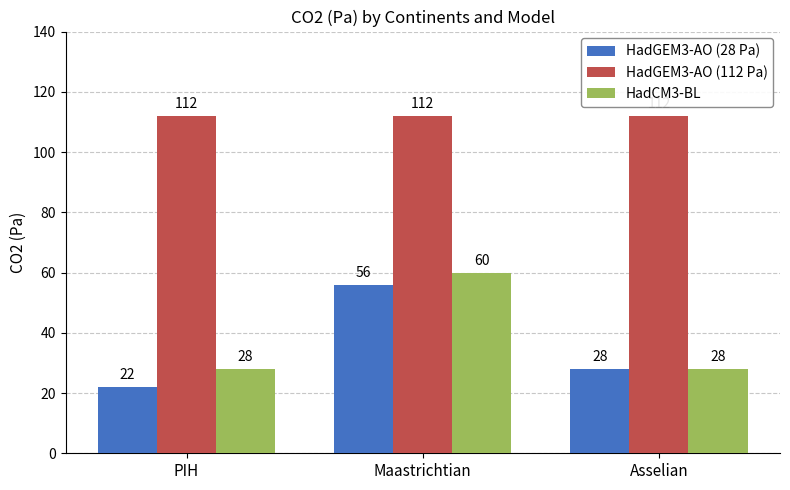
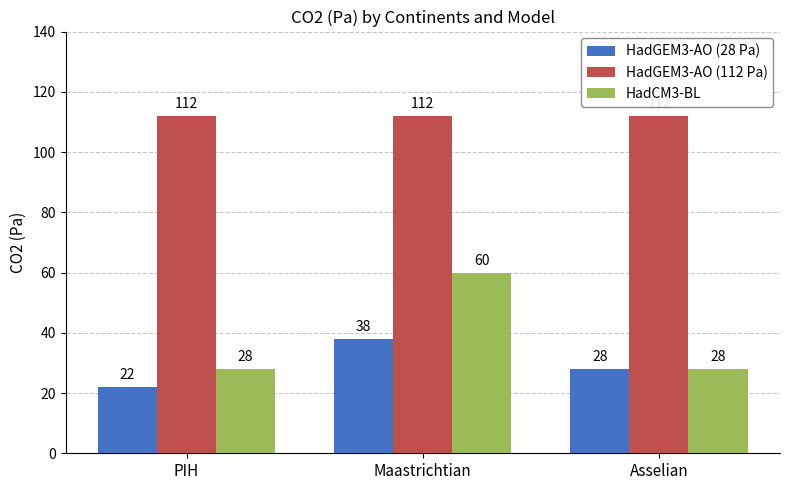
  {
    "HadGEM3-AO (28 Pa)": {
      "PIH": 22,
-     "Maastrichtian": 56,
+     "Maastrichtian": 38,
      "Asselian": 28
    },
    "HadGEM3-AO (112 Pa)": {
      "PIH": 112,
      "Maastrichtian": 112
    },
    "HadCM3-BL": {
      "PIH": 28,
      "Maastrichtian": 60,
      "Asselian": 28
    }
  }
